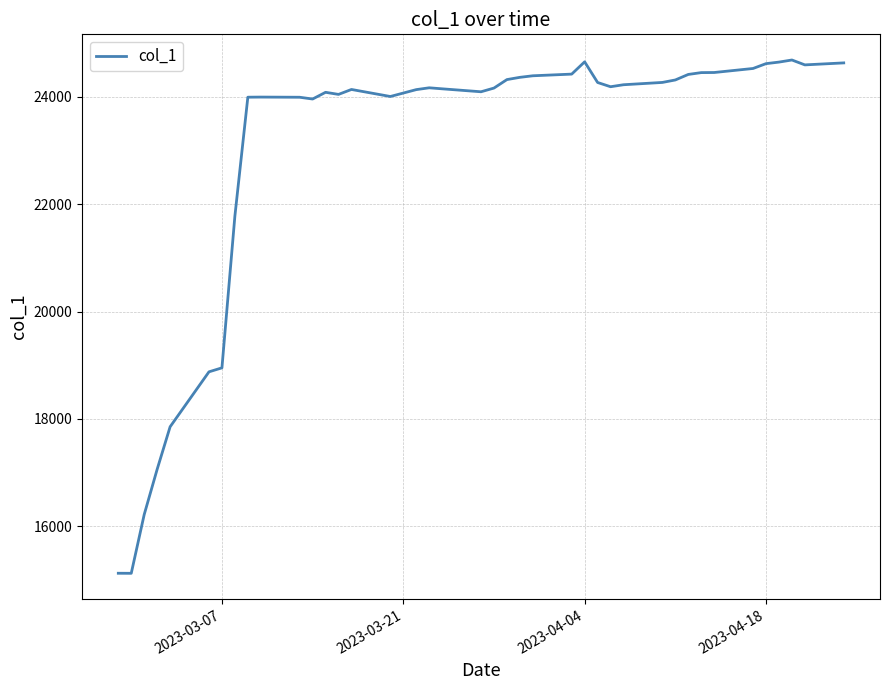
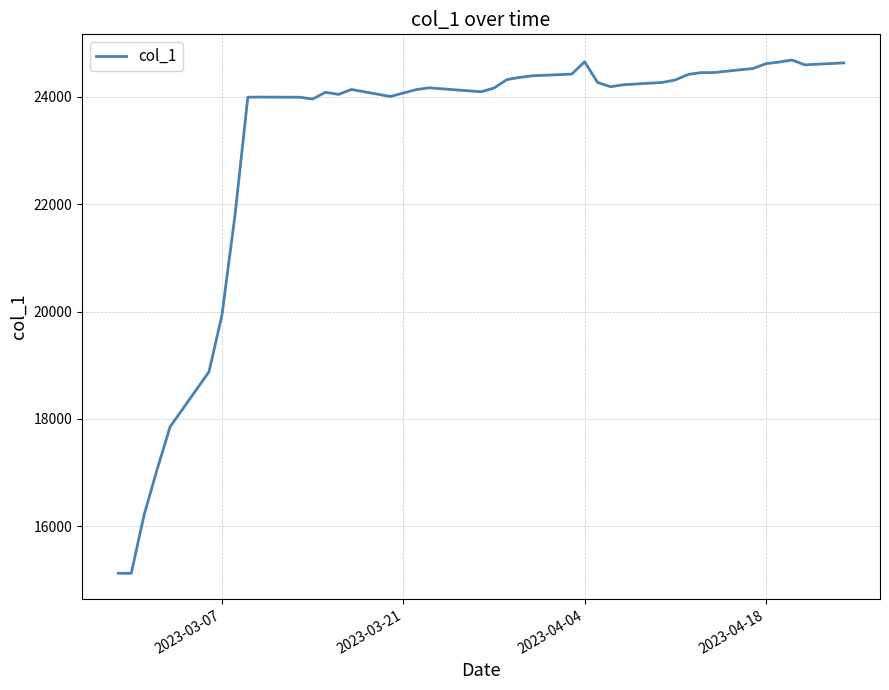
  {
-   "2023-03-07": 19000,
+   "2023-03-07": 19900,
    "2023-04-04": 24700,
    "2023-04-18": 24600
  }
